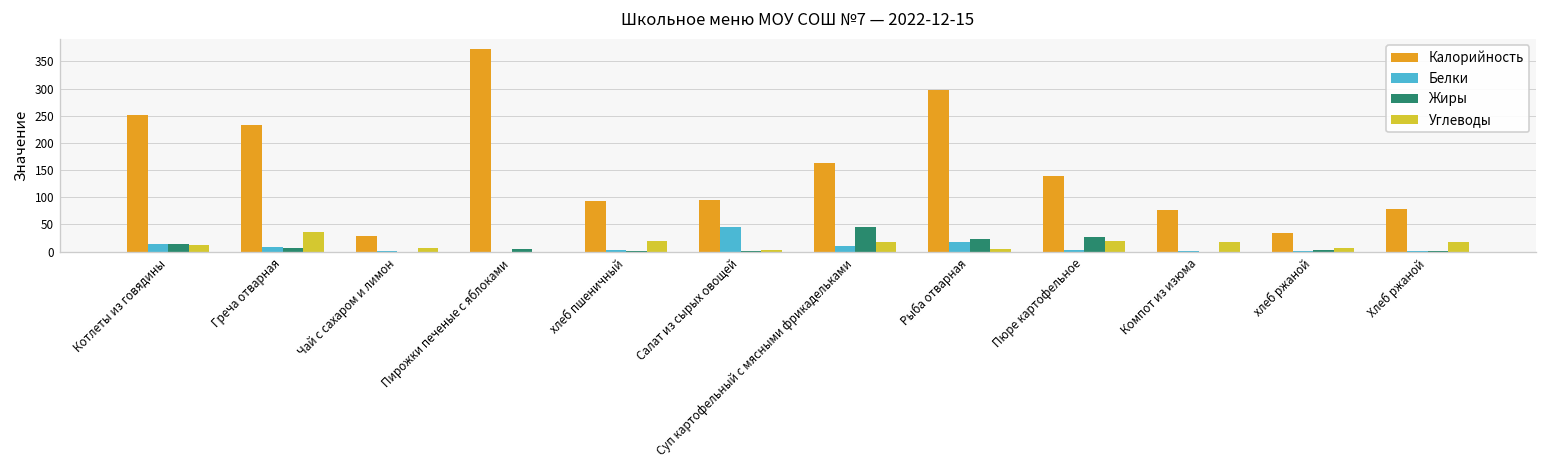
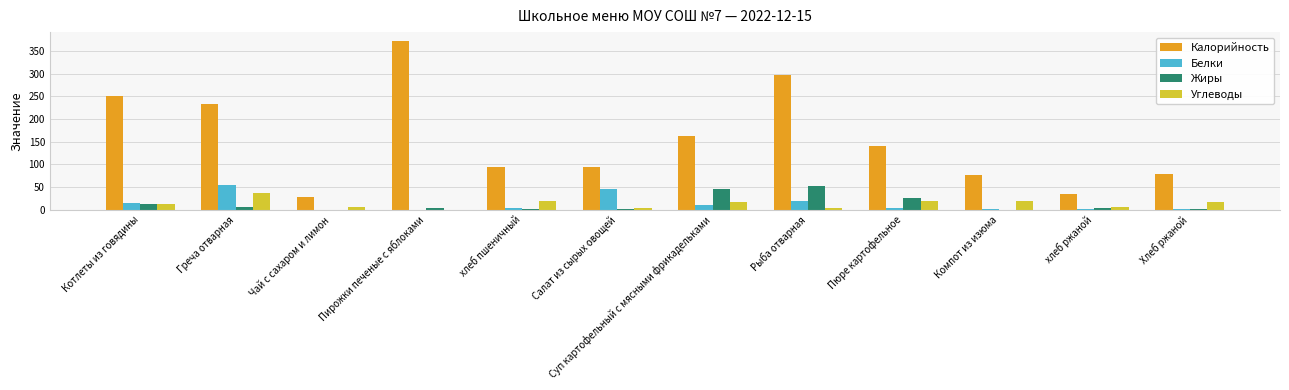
  {
    "Белки": {
      "Котлеты из говядины": 10,
-     "Греча отварная": 10,
+     "Греча отварная": 50,
      "Салат из сырых овощей": 50,
      "Суп картофельный с мясными фрикадельками": 10,
      "Рыба отварная": 20
    },
    "Жиры": {
      "Котлеты из говядины": 10,
      "Греча отварная": 10,
      "Суп картофельный с мясными фрикадельками": 40,
-     "Рыба отварная": 20,
+     "Рыба отварная": 50,
      "Пюре картофельное": 30
    }
  }
